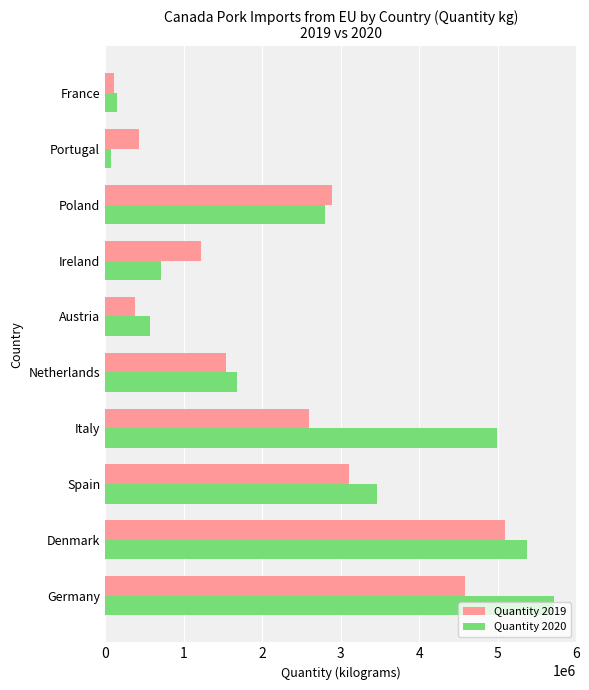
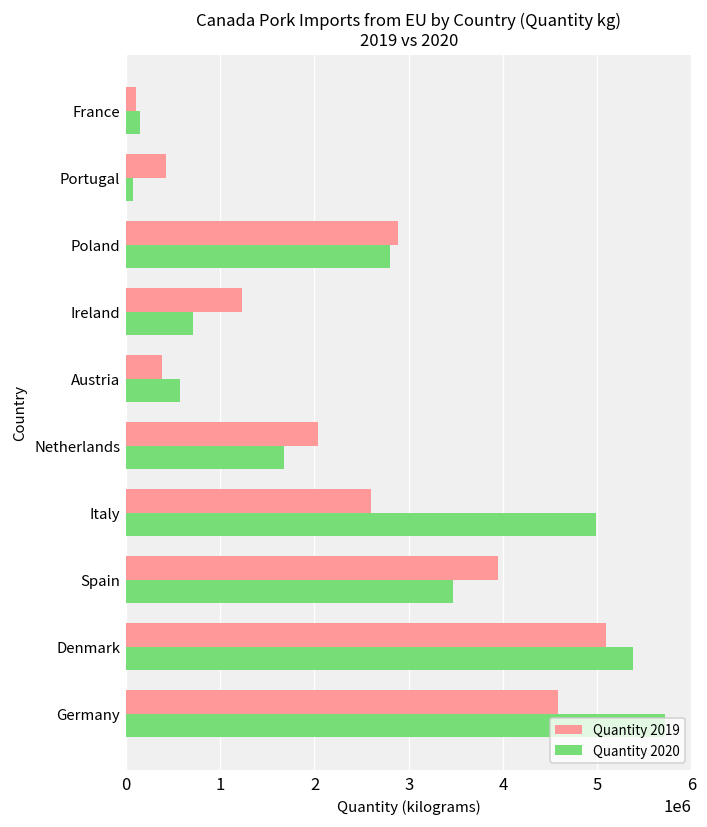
  {
    "Quantity 2019": {
      "France": 100000,
      "Portugal": 400000,
      "Poland": 2900000,
      "Ireland": 1200000,
      "Austria": 400000,
-     "Netherlands": 1500000,
+     "Netherlands": 2000000,
      "Italy": 2600000,
-     "Spain": 3100000,
+     "Spain": 3900000,
      "Denmark": 5100000,
      "Germany": 4600000
    },
    "Quantity 2020": {
      "France": 200000,
      "Portugal": 100000,
      "Poland": 2800000,
      "Ireland": 700000,
      "Austria": 600000,
      "Netherlands": 1700000,
      "Italy": 5000000,
      "Spain": 3500000,
      "Denmark": 5400000
    }
  }
